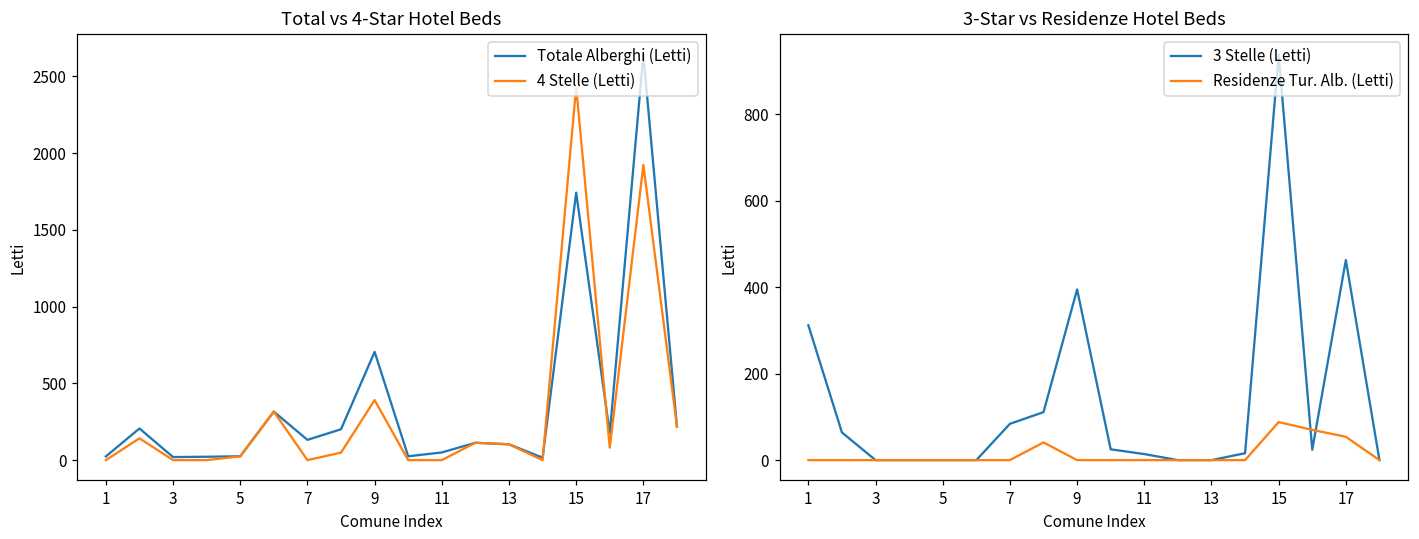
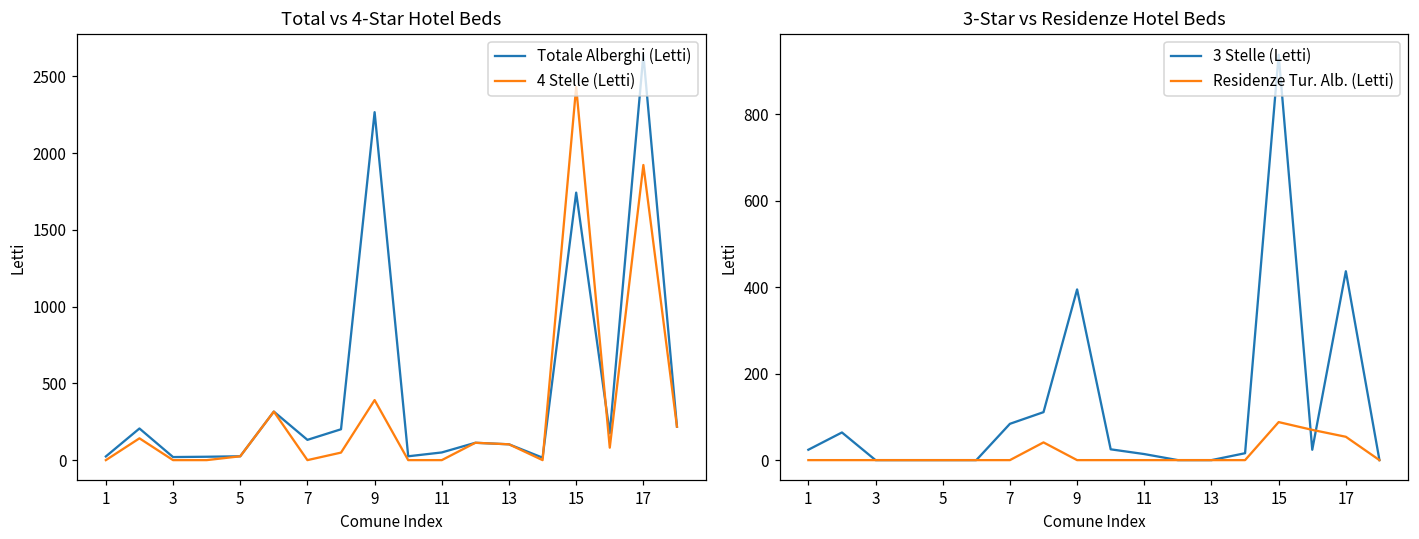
  {
    "Total vs 4-Star Hotel Beds": {
      "Totale Alberghi (Letti)": {
        "1": 20,
        "3": 20,
        "7": 130,
-       "9": 710,
+       "9": 2270,
        "11": 50,
        "15": 1740
      },
      "4 Stelle (Letti)": {
        "1": 0,
        "3": 0,
        "7": 0,
        "9": 390,
        "11": 0,
        "17": 1920
      }
    },
    "3-Star vs Residenze Hotel Beds": {
      "3 Stelle (Letti)": {
-       "1": 310,
+       "1": 20,
        "7": 80,
        "9": 400,
        "11": 10,
-       "17": 460
+       "17": 440
      },
      "Residenze Tur. Alb. (Letti)": {
        "1": 0,
        "7": 0,
        "9": 0,
        "11": 0,
        "15": 90,
        "17": 50
      }
    }
  }
